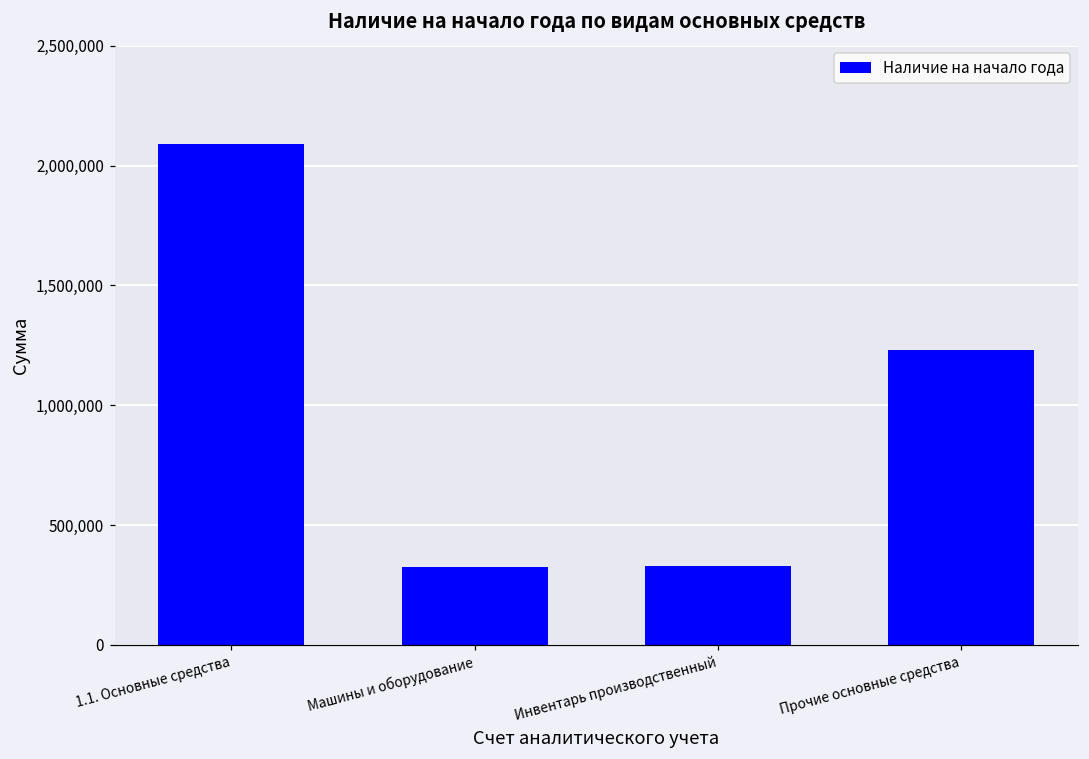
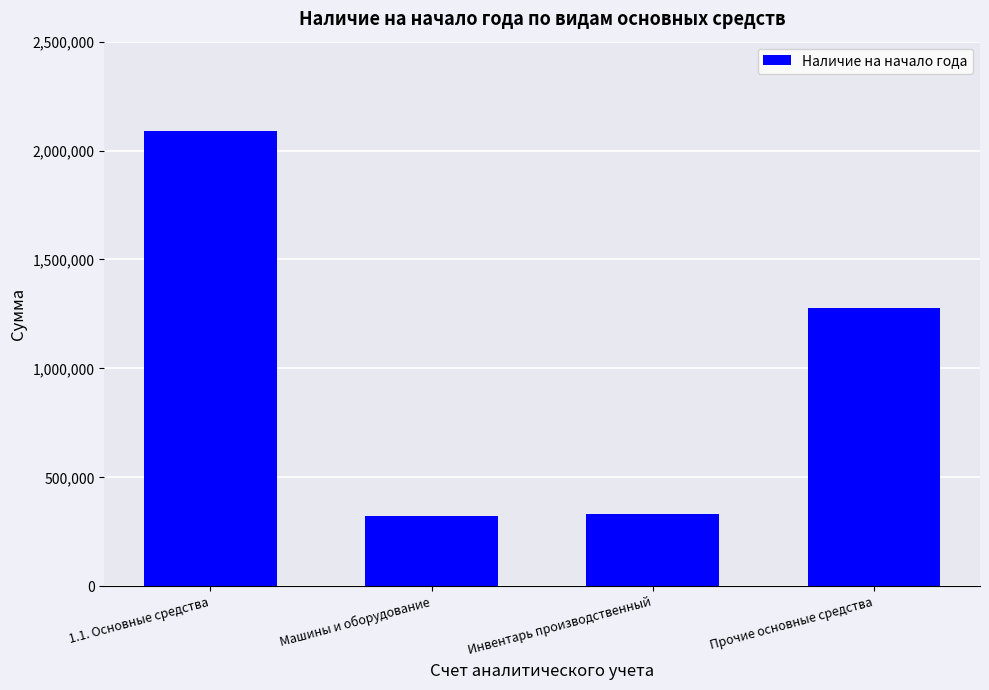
  {
    "1.1. Основные средства": "2,090,000",
    "Машины и оборудование": "320,000",
    "Инвентарь производственный": "330,000",
-   "Прочие основные средства": "1,230,000"
+   "Прочие основные средства": "1,280,000"
  }
